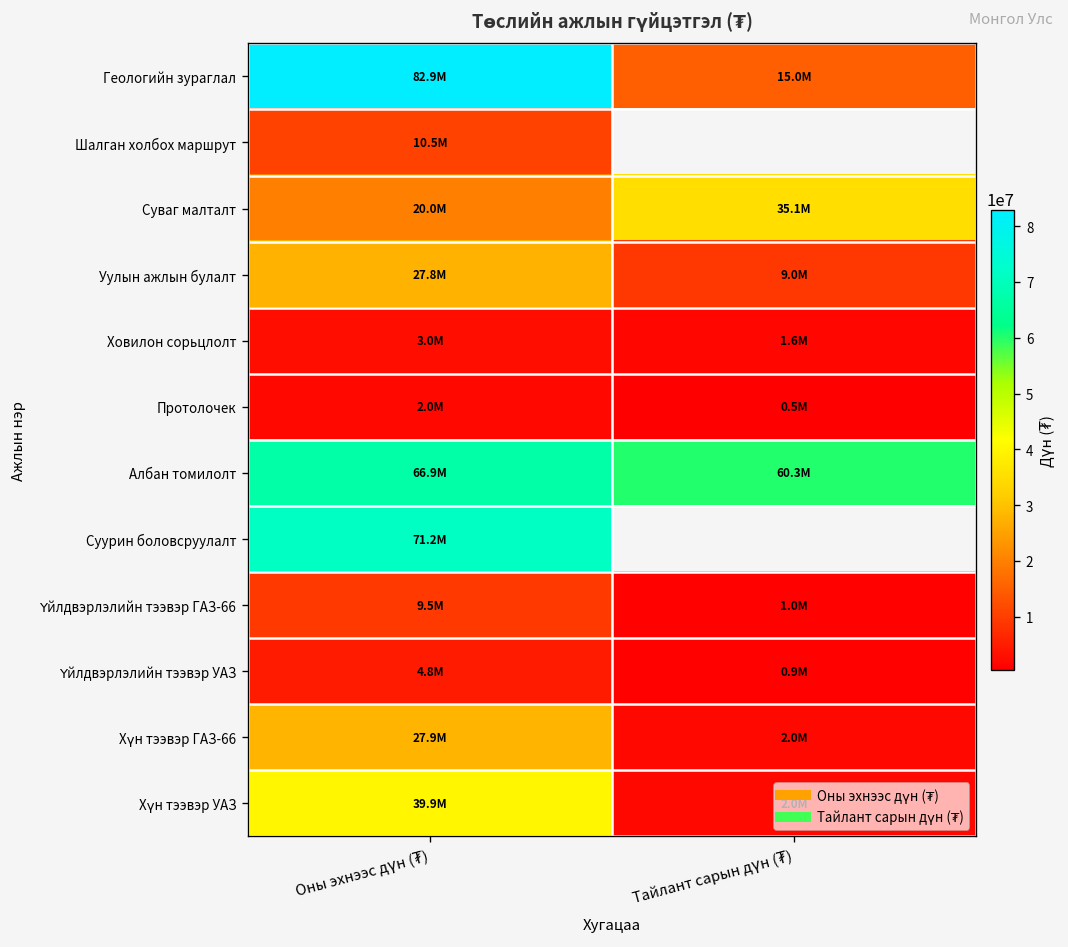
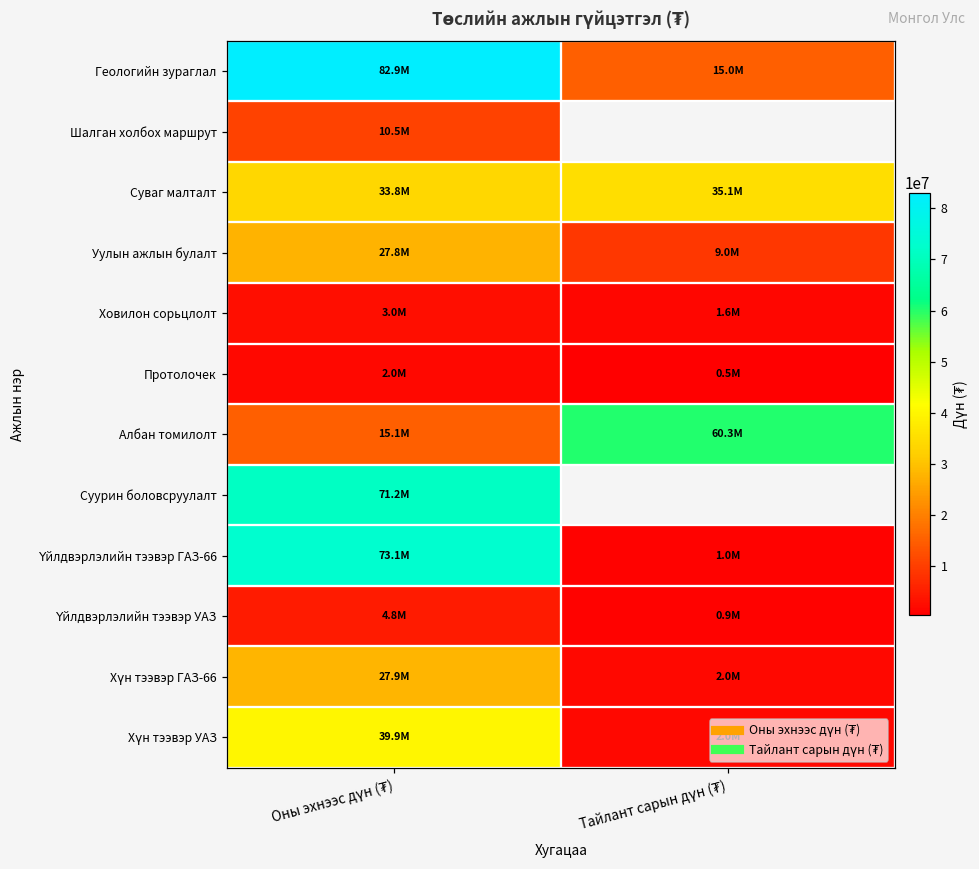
  {
    "Геологийн зураглал": {
      "Оны эхнээс дүн (₮)": "82.9M",
      "Тайлант сарын дүн (₮)": "15.0M"
    },
    "Шалган холбох маршрут": {
      "Оны эхнээс дүн (₮)": "10.5M"
    },
    "Суваг малталт": {
-     "Оны эхнээс дүн (₮)": "20.0M",
+     "Оны эхнээс дүн (₮)": "33.8M",
      "Тайлант сарын дүн (₮)": "35.1M"
    },
    "Уулын ажлын булалт": {
      "Оны эхнээс дүн (₮)": "27.8M",
      "Тайлант сарын дүн (₮)": "9.0M"
    },
    "Ховилон сорьцлолт": {
      "Оны эхнээс дүн (₮)": "3.0M",
      "Тайлант сарын дүн (₮)": "1.6M"
    },
    "Протолочек": {
      "Оны эхнээс дүн (₮)": "2.0M",
      "Тайлант сарын дүн (₮)": "0.5M"
    },
    "Албан томилолт": {
-     "Оны эхнээс дүн (₮)": "66.9M",
+     "Оны эхнээс дүн (₮)": "15.1M",
      "Тайлант сарын дүн (₮)": "60.3M"
    },
    "Суурин боловсруулалт": {
      "Оны эхнээс дүн (₮)": "71.2M"
    },
    "Үйлдвэрлэлийн тээвэр ГАЗ-66": {
-     "Оны эхнээс дүн (₮)": "9.5M",
+     "Оны эхнээс дүн (₮)": "73.1M",
      "Тайлант сарын дүн (₮)": "1.0M"
    },
    "Үйлдвэрлэлийн тээвэр УАЗ": {
      "Оны эхнээс дүн (₮)": "4.8M",
      "Тайлант сарын дүн (₮)": "0.9M"
    },
    "Хүн тээвэр ГАЗ-66": {
      "Оны эхнээс дүн (₮)": "27.9M",
      "Тайлант сарын дүн (₮)": "2.0M"
    },
    "Хүн тээвэр УАЗ": {
      "Оны эхнээс дүн (₮)": "39.9M"
    }
  }
